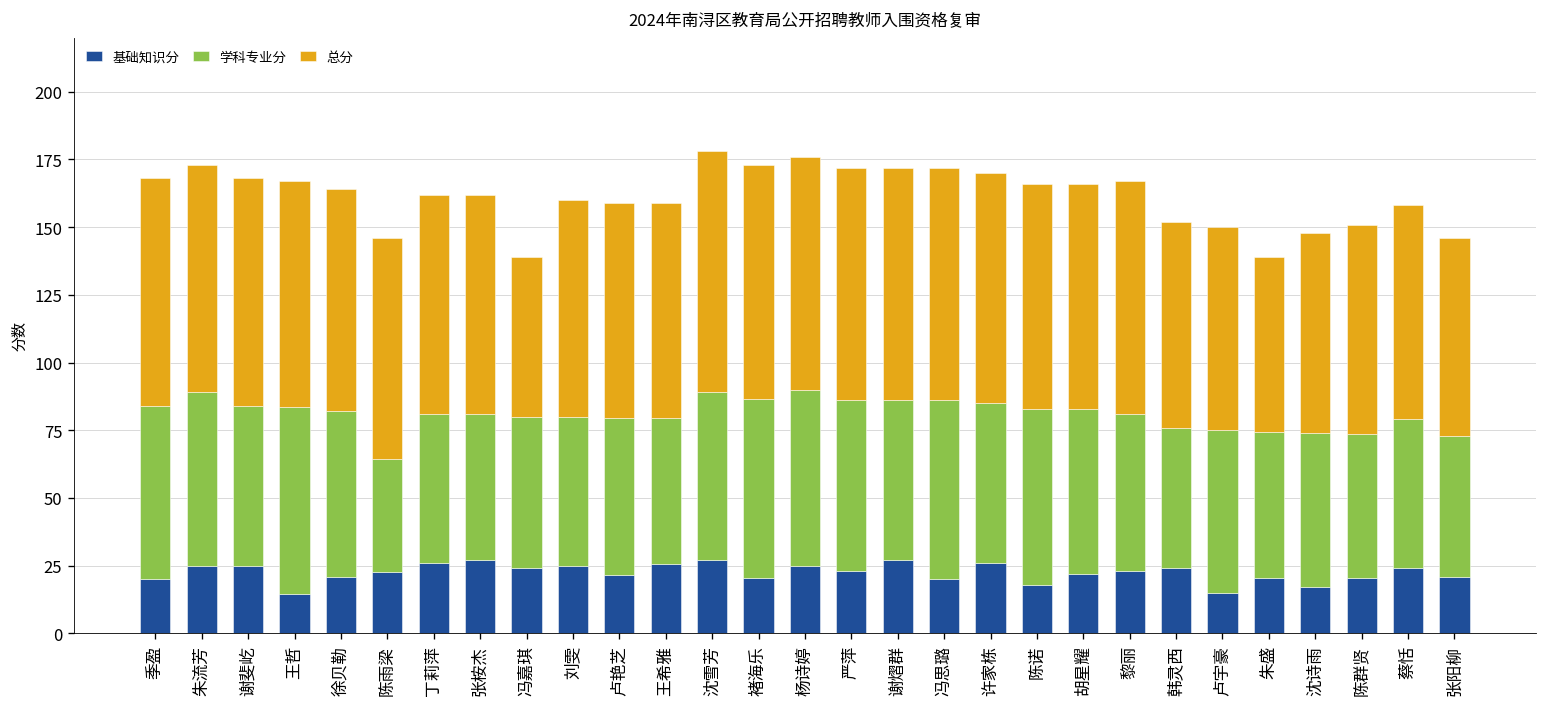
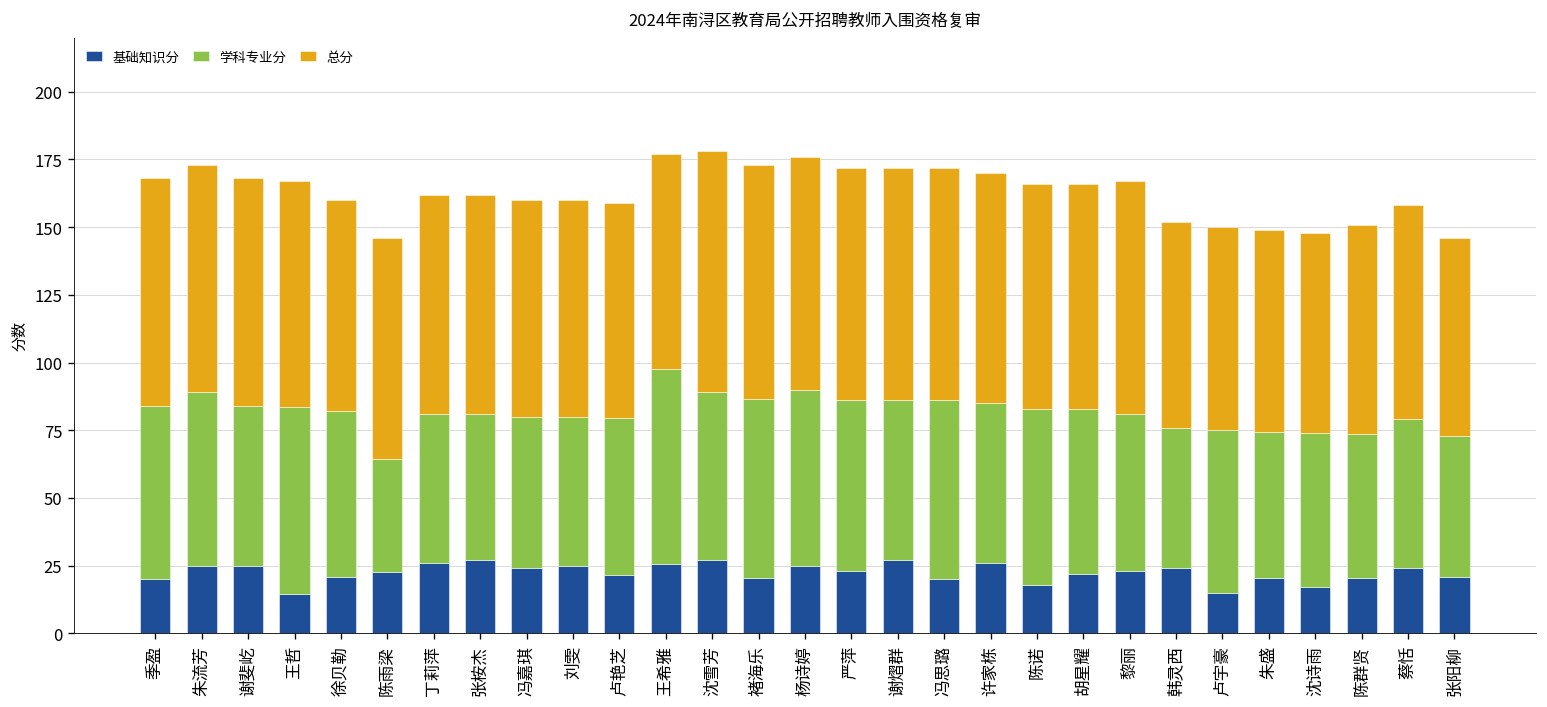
  {
    "基础知识分": {
      "季盈": 20,
      "朱流芳": 25,
      "谢斐屹": 25,
      "王哲": 15,
      "徐贝勒": 21,
      "陈雨梁": 23,
      "丁莉萍": 26,
      "张桉杰": 27,
      "冯嘉琪": 24,
      "刘雯": 25,
      "卢艳芝": 22,
      "王希雅": 26,
      "沈雪芳": 27,
      "褚海乐": 21,
      "杨诗婷": 25,
      "严萍": 23,
      "谢熠群": 27,
      "冯思璐": 20,
      "许家栋": 26,
      "陈诺": 18,
      "胡星耀": 22,
      "黎丽": 23,
      "韩灵西": 24,
      "卢宇豪": 15,
      "朱盛": 21,
      "沈诗雨": 17,
      "陈群贤": 21,
      "蔡恬": 24,
      "张阳柳": 21
    },
    "学科专业分": {
      "季盈": 64,
      "朱流芳": 64,
      "谢斐屹": 59,
      "王哲": 69,
      "徐贝勒": 61,
      "陈雨梁": 42,
      "丁莉萍": 55,
      "张桉杰": 54,
      "冯嘉琪": 56,
      "刘雯": 55,
      "卢艳芝": 58,
-     "王希雅": 54,
+     "王希雅": 72,
      "沈雪芳": 62,
      "褚海乐": 66,
      "杨诗婷": 65,
      "严萍": 63,
      "谢熠群": 59,
      "冯思璐": 66,
      "许家栋": 59,
      "陈诺": 65,
      "胡星耀": 61,
      "黎丽": 58,
      "韩灵西": 52,
      "卢宇豪": 60,
      "朱盛": 54,
      "沈诗雨": 57,
      "陈群贤": 53,
      "蔡恬": 55,
      "张阳柳": 52
    },
    "总分": {
      "季盈": 84,
      "朱流芳": 84,
      "谢斐屹": 84,
      "王哲": 84,
-     "徐贝勒": 82,
+     "徐贝勒": 78,
      "陈雨梁": 82,
      "丁莉萍": 81,
      "张桉杰": 81,
-     "冯嘉琪": 59,
+     "冯嘉琪": 80,
      "刘雯": 80,
      "卢艳芝": 80,
      "王希雅": 80,
      "沈雪芳": 89,
      "褚海乐": 87,
      "杨诗婷": 86,
      "严萍": 86,
      "谢熠群": 86,
      "冯思璐": 86,
      "许家栋": 85,
      "陈诺": 83,
      "胡星耀": 83,
      "黎丽": 86,
      "韩灵西": 76,
      "卢宇豪": 75,
-     "朱盛": 64,
+     "朱盛": 75,
      "沈诗雨": 74,
      "陈群贤": 77,
      "蔡恬": 79,
      "张阳柳": 73
    }
  }
